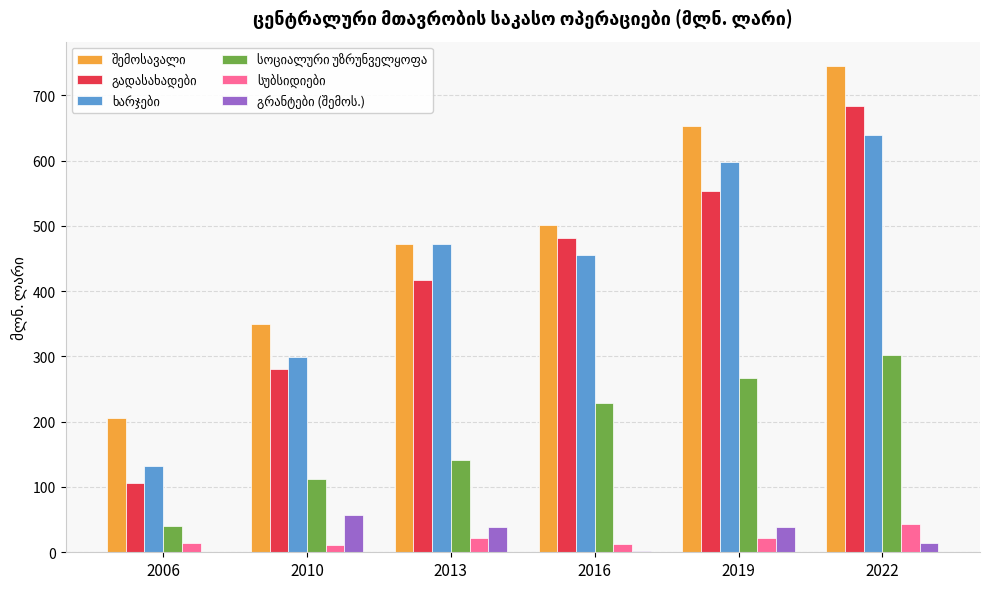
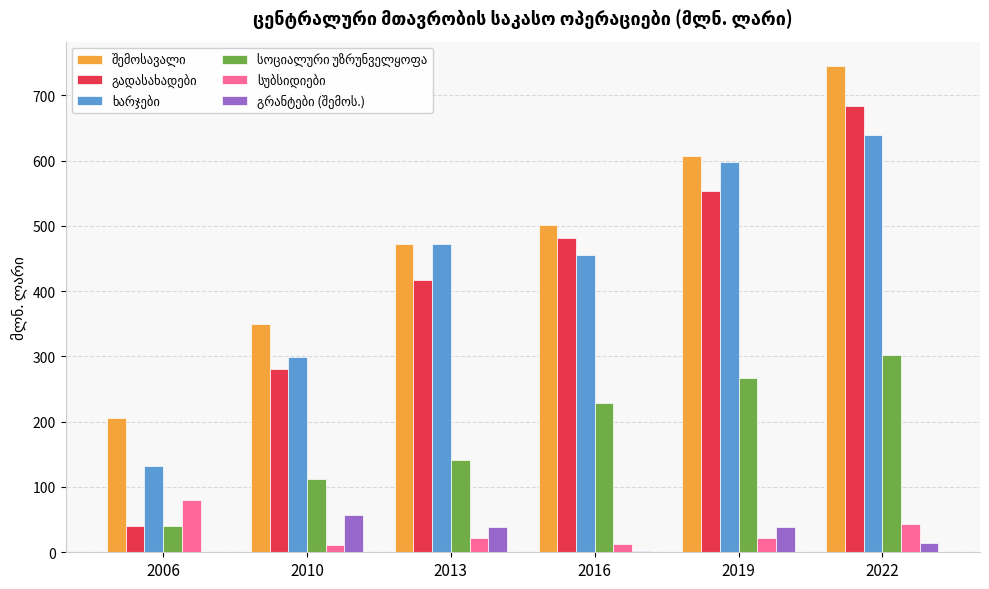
  {
    "შემოსავალი": {
      "2006": 210,
      "2010": 350,
      "2013": 470,
      "2016": 500,
-     "2019": 650,
+     "2019": 610,
      "2022": 750
    },
    "გადასახადები": {
-     "2006": 110,
+     "2006": 40,
      "2010": 280,
      "2013": 420,
      "2016": 480,
      "2019": 550,
      "2022": 680
    },
    "ხარჯები": {
      "2006": 130,
      "2010": 300,
      "2013": 470,
      "2016": 460,
      "2019": 600,
      "2022": 640
    },
    "სოციალური უზრუნველყოფა": {
      "2006": 40,
      "2010": 110,
      "2013": 140,
      "2016": 230,
      "2019": 270,
      "2022": 300
    },
    "სუბსიდიები": {
-     "2006": 10,
+     "2006": 80,
      "2010": 10,
      "2013": 20,
      "2016": 10,
      "2019": 20,
      "2022": 40
    },
    "გრანტები (შემოს.)": {
      "2006": 0,
      "2010": 60,
      "2013": 40,
      "2019": 40,
      "2022": 10
    }
  }
